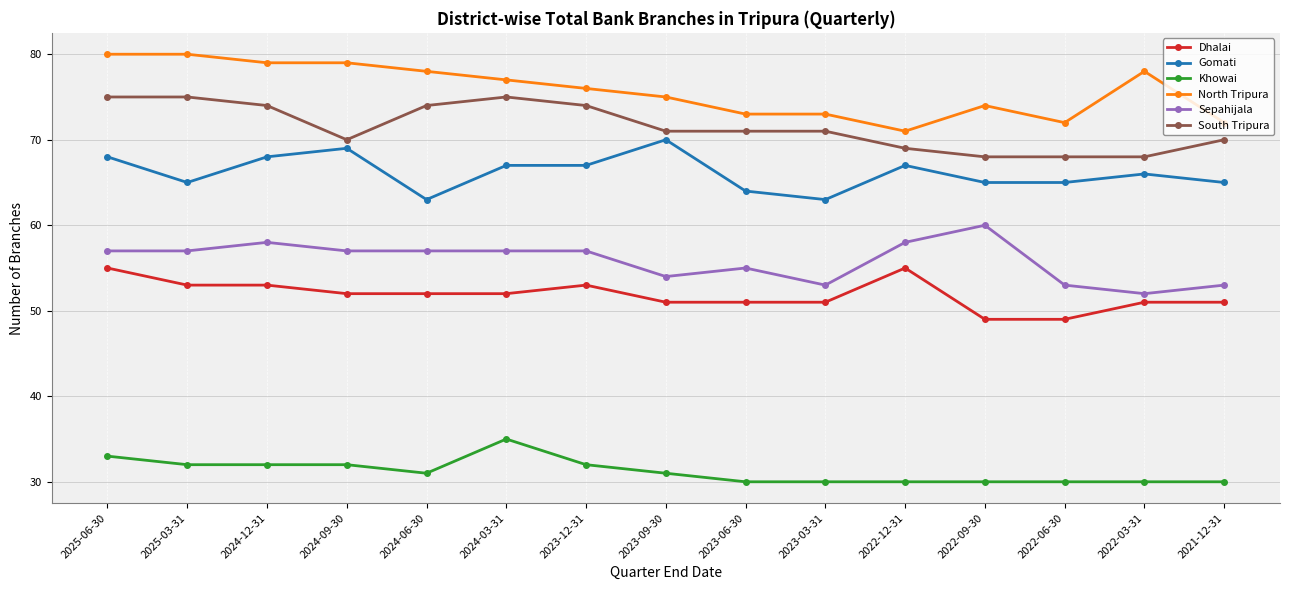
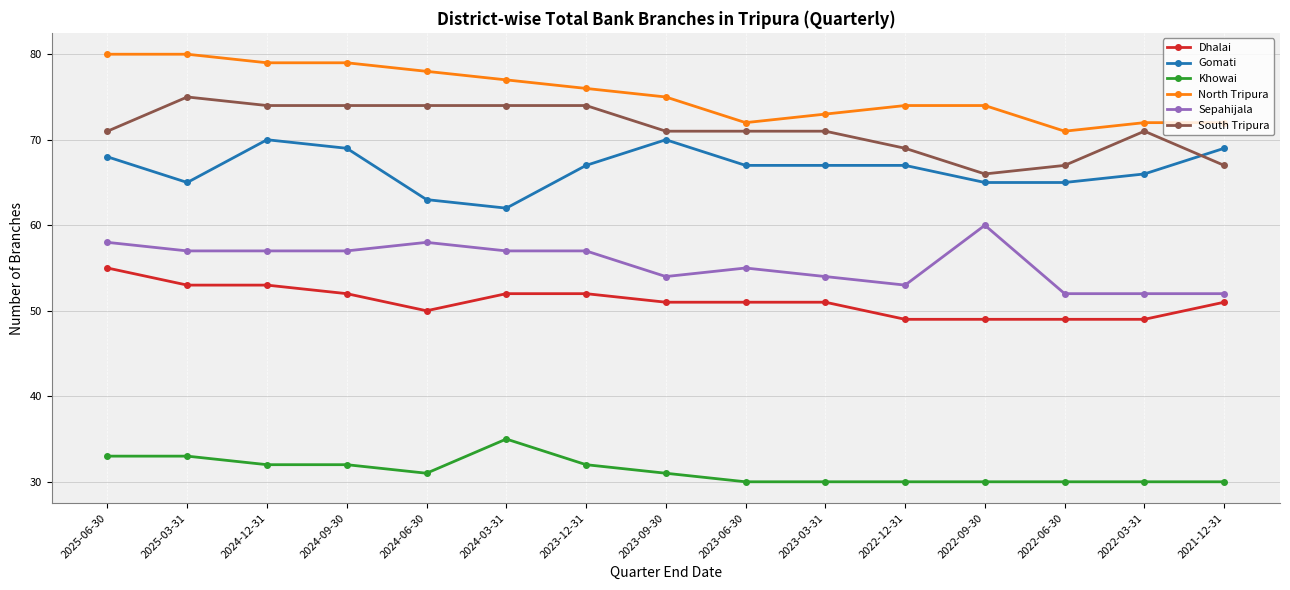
  {
    "Dhalai": {
      "2025-06-30": 55,
      "2025-03-31": 53,
      "2024-12-31": 53,
      "2024-09-30": 52,
-     "2024-06-30": 52,
+     "2024-06-30": 50,
      "2024-03-31": 52,
-     "2023-12-31": 53,
+     "2023-12-31": 52,
      "2023-09-30": 51,
      "2023-06-30": 51,
      "2023-03-31": 51,
-     "2022-12-31": 55,
+     "2022-12-31": 49,
      "2022-09-30": 49,
      "2022-06-30": 49,
-     "2022-03-31": 51,
+     "2022-03-31": 49,
      "2021-12-31": 51
    },
    "Gomati": {
      "2025-06-30": 68,
      "2025-03-31": 65,
-     "2024-12-31": 68,
+     "2024-12-31": 70,
      "2024-09-30": 69,
      "2024-06-30": 63,
-     "2024-03-31": 67,
+     "2024-03-31": 62,
      "2023-12-31": 67,
      "2023-09-30": 70,
-     "2023-06-30": 64,
-     "2023-03-31": 63,
+     "2023-06-30": 67,
+     "2023-03-31": 67,
      "2022-12-31": 67,
      "2022-09-30": 65,
      "2022-06-30": 65,
      "2022-03-31": 66,
-     "2021-12-31": 65
+     "2021-12-31": 69
    },
    "Khowai": {
      "2025-06-30": 33,
-     "2025-03-31": 32,
+     "2025-03-31": 33,
      "2024-12-31": 32,
      "2024-09-30": 32,
      "2024-06-30": 31,
      "2024-03-31": 35,
      "2023-12-31": 32,
      "2023-09-30": 31,
      "2023-06-30": 30,
      "2023-03-31": 30,
      "2022-12-31": 30,
      "2022-09-30": 30,
      "2022-06-30": 30,
      "2022-03-31": 30,
      "2021-12-31": 30
    },
    "North Tripura": {
      "2025-06-30": 80,
      "2025-03-31": 80,
      "2024-12-31": 79,
      "2024-09-30": 79,
      "2024-06-30": 78,
      "2024-03-31": 77,
      "2023-12-31": 76,
      "2023-09-30": 75,
-     "2023-06-30": 73,
+     "2023-06-30": 72,
      "2023-03-31": 73,
-     "2022-12-31": 71,
+     "2022-12-31": 74,
      "2022-09-30": 74,
-     "2022-06-30": 72,
-     "2022-03-31": 78
+     "2022-06-30": 71,
+     "2022-03-31": 72
    },
    "Sepahijala": {
-     "2025-06-30": 57,
+     "2025-06-30": 58,
      "2025-03-31": 57,
-     "2024-12-31": 58,
+     "2024-12-31": 57,
      "2024-09-30": 57,
-     "2024-06-30": 57,
+     "2024-06-30": 58,
      "2024-03-31": 57,
      "2023-12-31": 57,
      "2023-09-30": 54,
      "2023-06-30": 55,
-     "2023-03-31": 53,
-     "2022-12-31": 58,
+     "2023-03-31": 54,
+     "2022-12-31": 53,
      "2022-09-30": 60,
-     "2022-06-30": 53,
+     "2022-06-30": 52,
      "2022-03-31": 52,
-     "2021-12-31": 53
+     "2021-12-31": 52
    },
    "South Tripura": {
-     "2025-06-30": 75,
+     "2025-06-30": 71,
      "2025-03-31": 75,
      "2024-12-31": 74,
-     "2024-09-30": 70,
+     "2024-09-30": 74,
      "2024-06-30": 74,
-     "2024-03-31": 75,
+     "2024-03-31": 74,
      "2023-12-31": 74,
      "2023-09-30": 71,
      "2023-06-30": 71,
      "2023-03-31": 71,
      "2022-12-31": 69,
-     "2022-09-30": 68,
-     "2022-06-30": 68,
-     "2022-03-31": 68,
-     "2021-12-31": 70
+     "2022-09-30": 66,
+     "2022-06-30": 67,
+     "2022-03-31": 71,
+     "2021-12-31": 67
    }
  }
